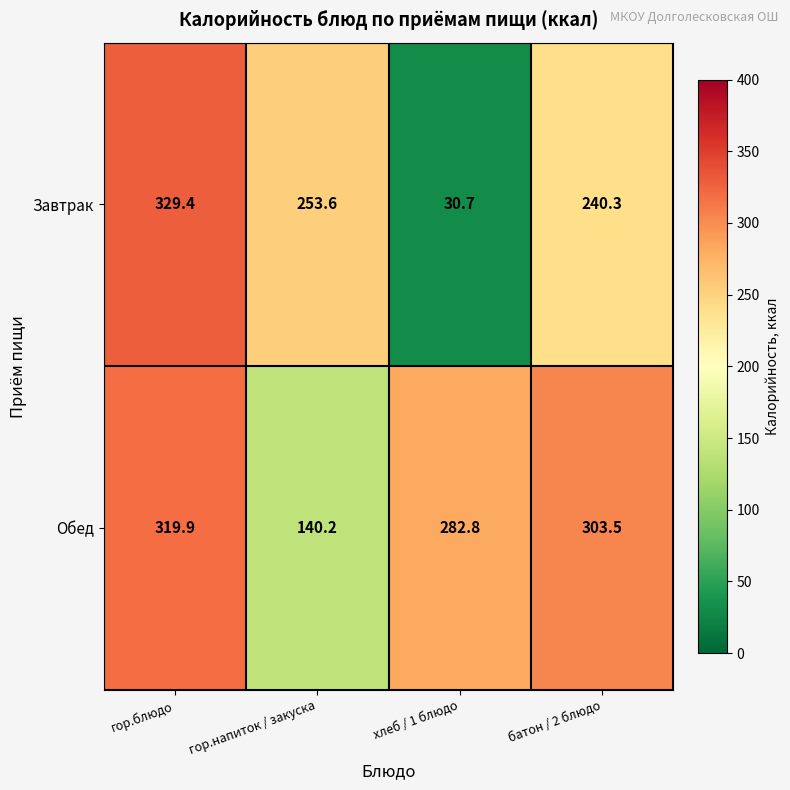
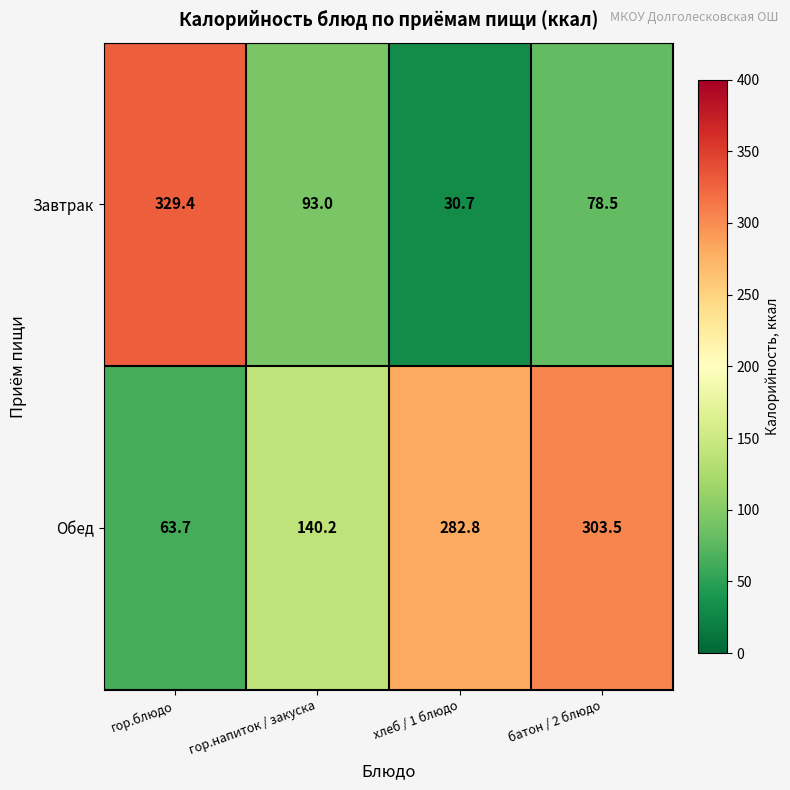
  {
    "Завтрак": {
      "гор.блюдо": 329.4,
-     "гор.напиток / закуска": 253.6,
+     "гор.напиток / закуска": 93.0,
      "хлеб / 1 блюдо": 30.7,
-     "батон / 2 блюдо": 240.3
+     "батон / 2 блюдо": 78.5
    },
    "Обед": {
-     "гор.блюдо": 319.9,
+     "гор.блюдо": 63.7,
      "гор.напиток / закуска": 140.2,
      "хлеб / 1 блюдо": 282.8,
      "батон / 2 блюдо": 303.5
    }
  }
